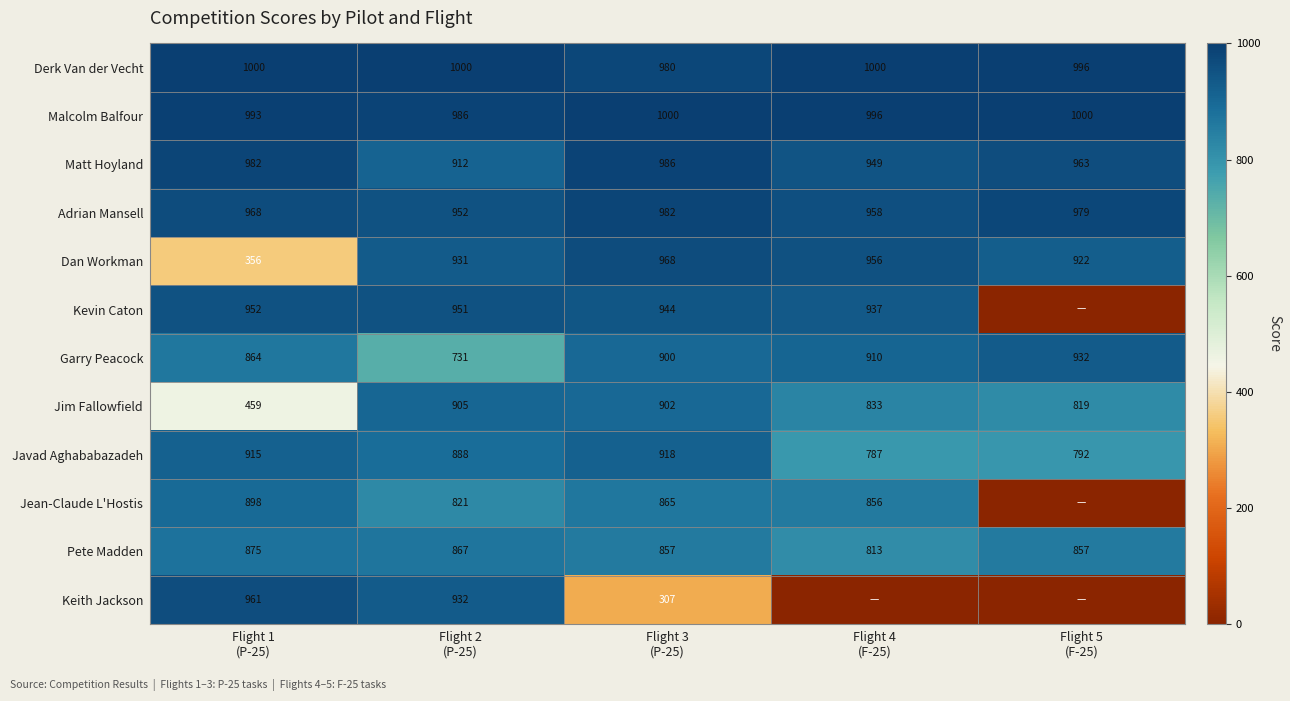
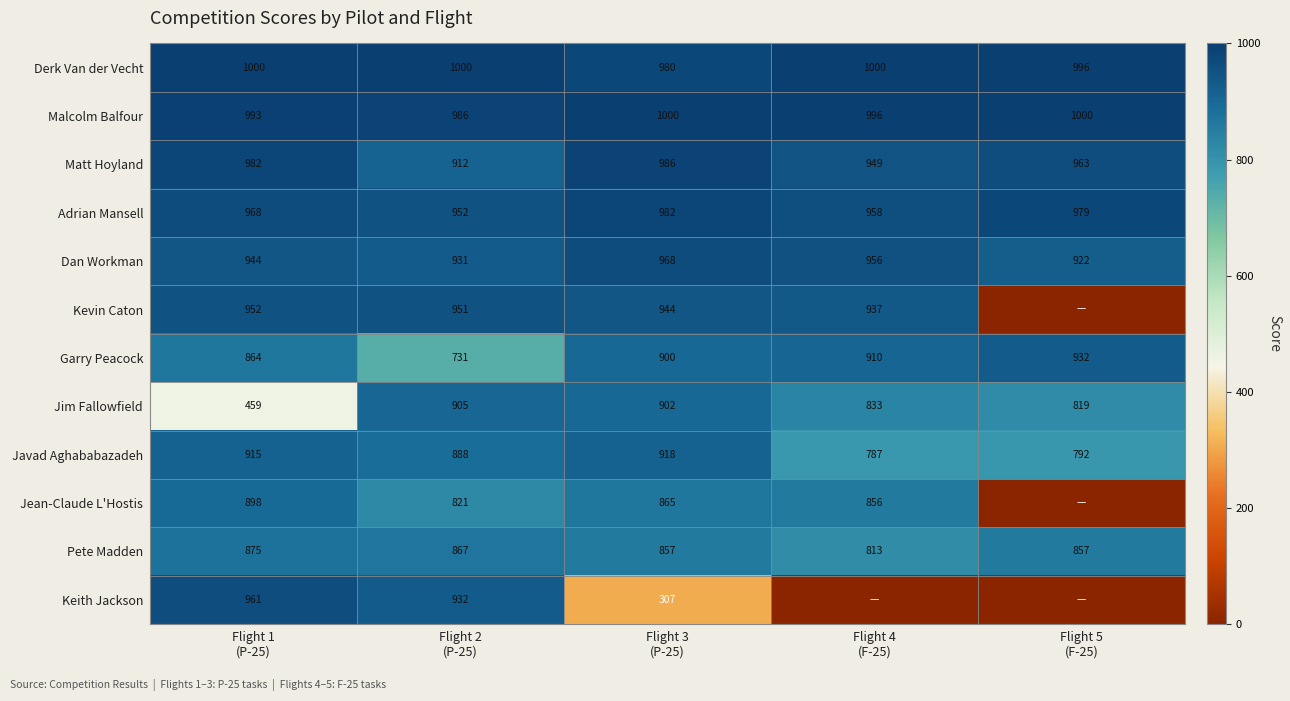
  {
    "Derk Van der Vecht": {
      "Flight 1 (P-25)": 1000,
      "Flight 2 (P-25)": 1000,
      "Flight 3 (P-25)": 980,
      "Flight 4 (F-25)": 1000,
      "Flight 5 (F-25)": 996
    },
    "Malcolm Balfour": {
      "Flight 1 (P-25)": 993,
      "Flight 2 (P-25)": 986,
      "Flight 3 (P-25)": 1000,
      "Flight 4 (F-25)": 996,
      "Flight 5 (F-25)": 1000
    },
    "Matt Hoyland": {
      "Flight 1 (P-25)": 982,
      "Flight 2 (P-25)": 912,
      "Flight 3 (P-25)": 986,
      "Flight 4 (F-25)": 949,
      "Flight 5 (F-25)": 963
    },
    "Adrian Mansell": {
      "Flight 1 (P-25)": 968,
      "Flight 2 (P-25)": 952,
      "Flight 3 (P-25)": 982,
      "Flight 4 (F-25)": 958,
      "Flight 5 (F-25)": 979
    },
    "Dan Workman": {
-     "Flight 1 (P-25)": 356,
+     "Flight 1 (P-25)": 944,
      "Flight 2 (P-25)": 931,
      "Flight 3 (P-25)": 968,
      "Flight 4 (F-25)": 956,
      "Flight 5 (F-25)": 922
    },
    "Kevin Caton": {
      "Flight 1 (P-25)": 952,
      "Flight 2 (P-25)": 951,
      "Flight 3 (P-25)": 944,
      "Flight 4 (F-25)": 937
    },
    "Garry Peacock": {
      "Flight 1 (P-25)": 864,
      "Flight 2 (P-25)": 731,
      "Flight 3 (P-25)": 900,
      "Flight 4 (F-25)": 910,
      "Flight 5 (F-25)": 932
    },
    "Jim Fallowfield": {
      "Flight 1 (P-25)": 459,
      "Flight 2 (P-25)": 905,
      "Flight 3 (P-25)": 902,
      "Flight 4 (F-25)": 833,
      "Flight 5 (F-25)": 819
    },
    "Javad Aghababazadeh": {
      "Flight 1 (P-25)": 915,
      "Flight 2 (P-25)": 888,
      "Flight 3 (P-25)": 918,
      "Flight 4 (F-25)": 787,
      "Flight 5 (F-25)": 792
    },
    "Jean-Claude L'Hostis": {
      "Flight 1 (P-25)": 898,
      "Flight 2 (P-25)": 821,
      "Flight 3 (P-25)": 865,
      "Flight 4 (F-25)": 856
    },
    "Pete Madden": {
      "Flight 1 (P-25)": 875,
      "Flight 2 (P-25)": 867,
      "Flight 3 (P-25)": 857,
      "Flight 4 (F-25)": 813,
      "Flight 5 (F-25)": 857
    },
    "Keith Jackson": {
      "Flight 1 (P-25)": 961,
      "Flight 2 (P-25)": 932,
      "Flight 3 (P-25)": 307
    }
  }
